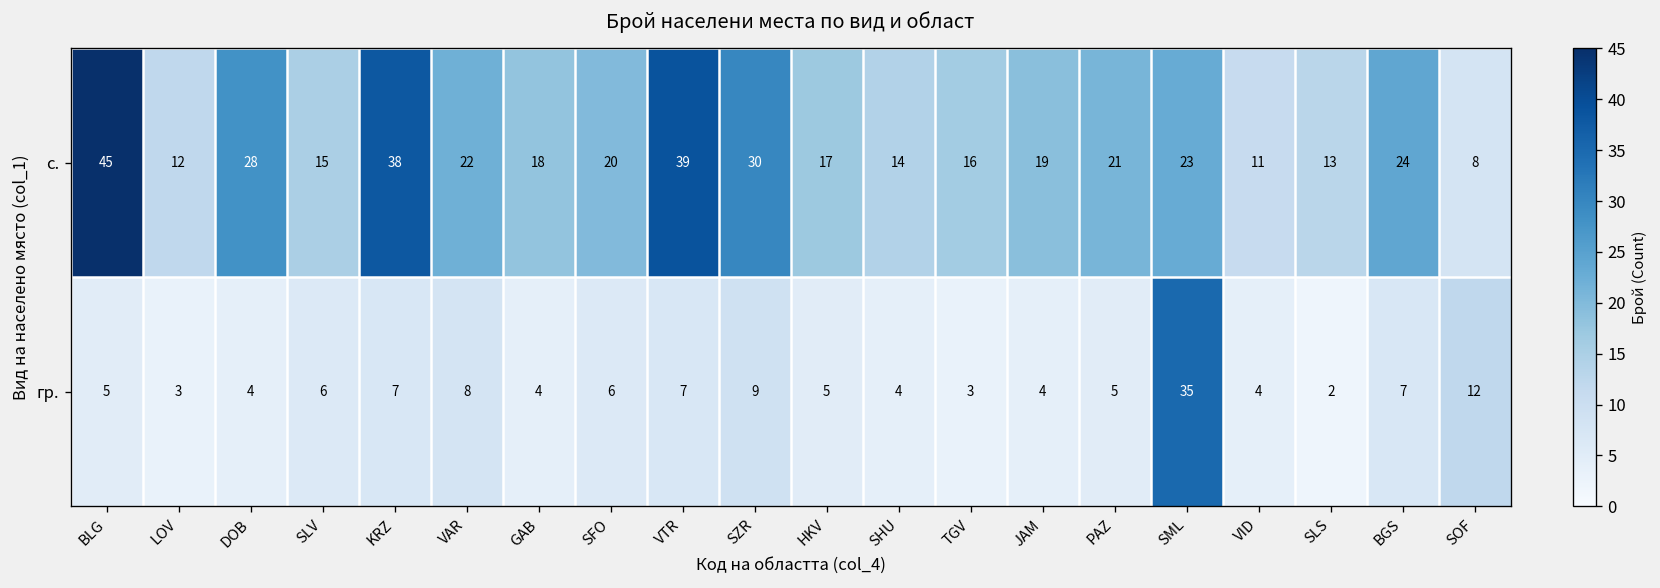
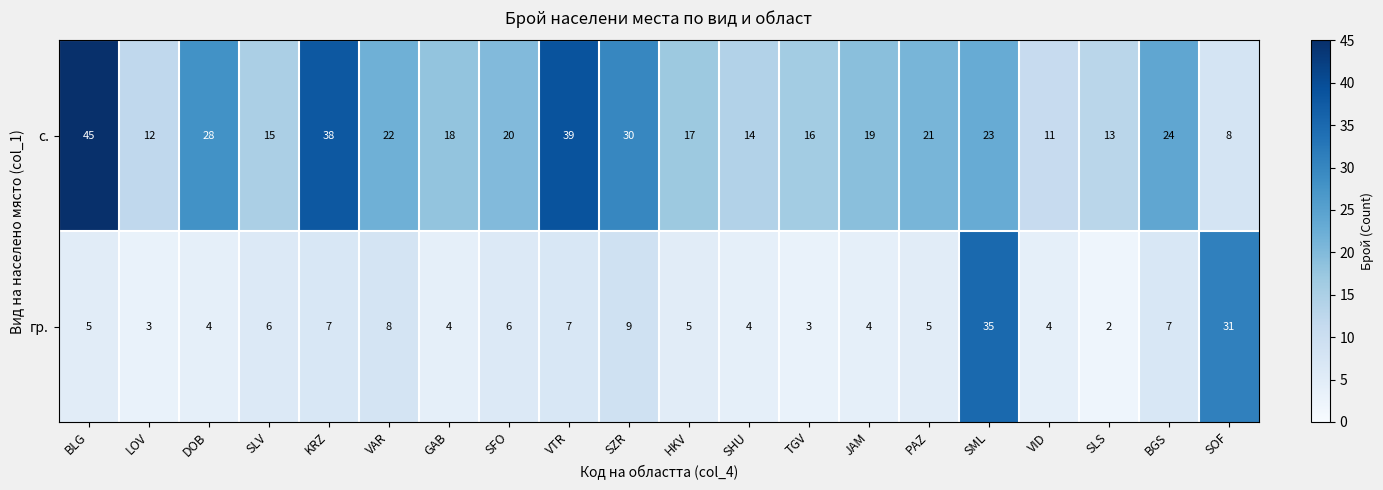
  {
    "с.": {
      "BLG": 45,
      "LOV": 12,
      "DOB": 28,
      "SLV": 15,
      "KRZ": 38,
      "VAR": 22,
      "GAB": 18,
      "SFO": 20,
      "VTR": 39,
      "SZR": 30,
      "HKV": 17,
      "SHU": 14,
      "TGV": 16,
      "JAM": 19,
      "PAZ": 21,
      "SML": 23,
      "VID": 11,
      "SLS": 13,
      "BGS": 24,
      "SOF": 8
    },
    "гр.": {
      "BLG": 5,
      "LOV": 3,
      "DOB": 4,
      "SLV": 6,
      "KRZ": 7,
      "VAR": 8,
      "GAB": 4,
      "SFO": 6,
      "VTR": 7,
      "SZR": 9,
      "HKV": 5,
      "SHU": 4,
      "TGV": 3,
      "JAM": 4,
      "PAZ": 5,
      "SML": 35,
      "VID": 4,
      "SLS": 2,
      "BGS": 7,
-     "SOF": 12
+     "SOF": 31
    }
  }
